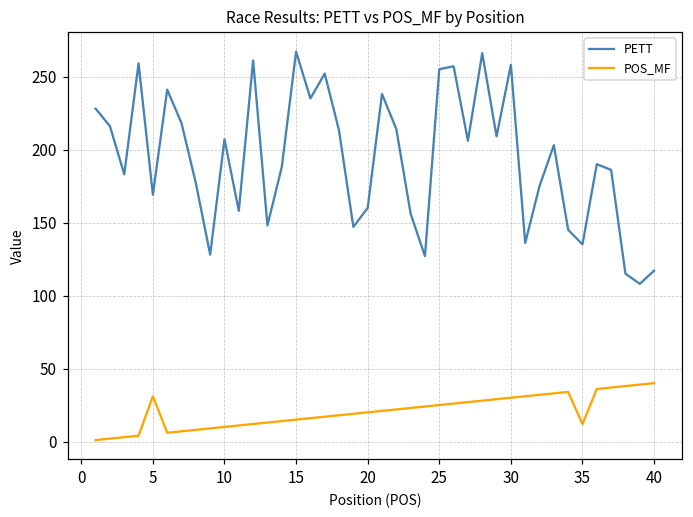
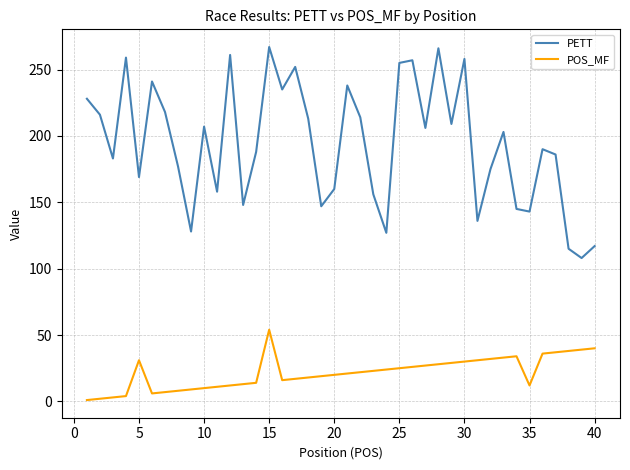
  {
    "PETT": {
      "5": 169,
      "10": 207,
      "15": 267,
      "20": 160,
      "25": 255,
      "30": 258,
-     "35": 135,
+     "35": 143,
      "40": 117
    },
    "POS_MF": {
      "5": 31,
      "10": 10,
-     "15": 15,
+     "15": 54,
      "20": 20,
      "25": 25,
      "30": 30,
      "35": 12,
      "40": 40
    }
  }
